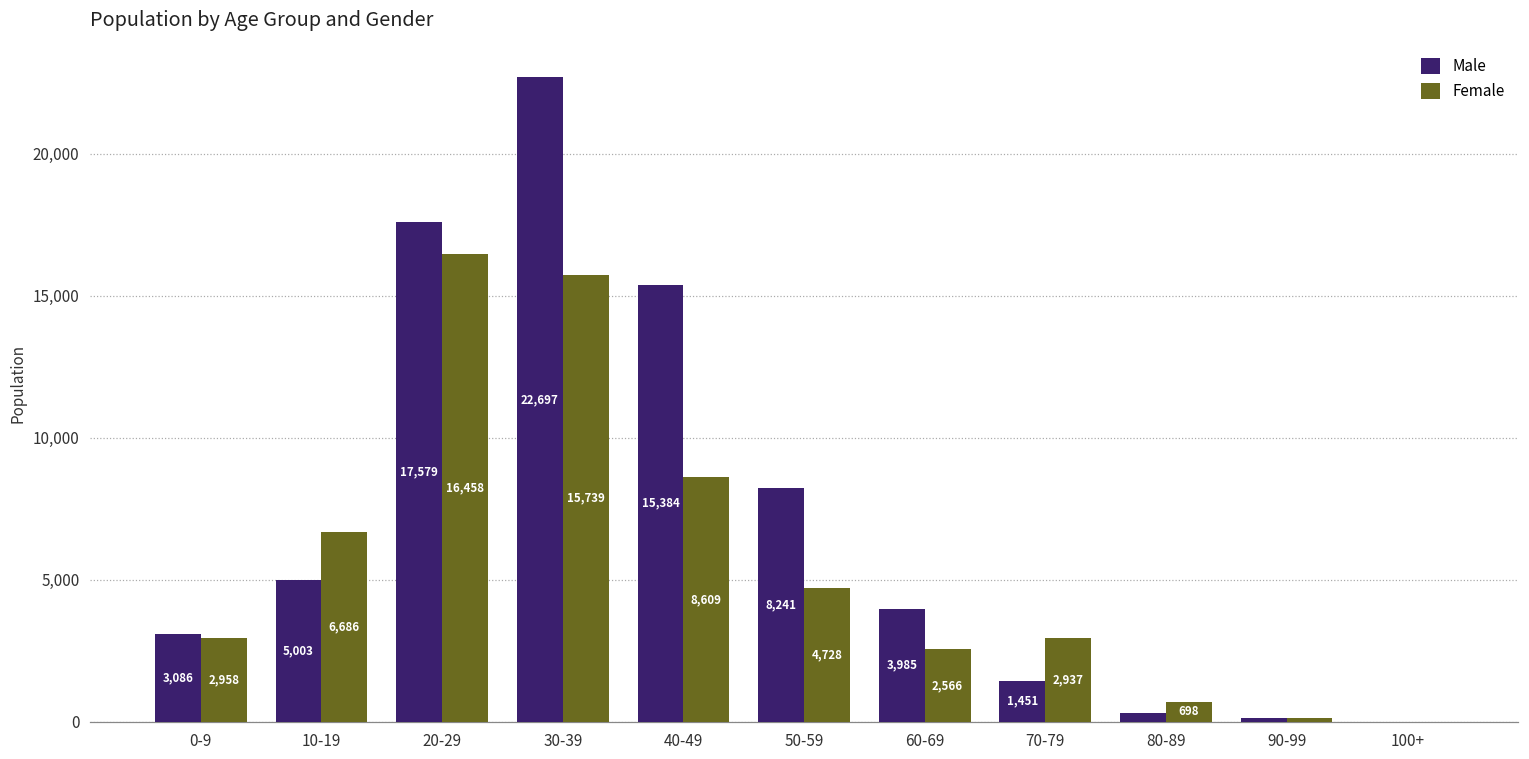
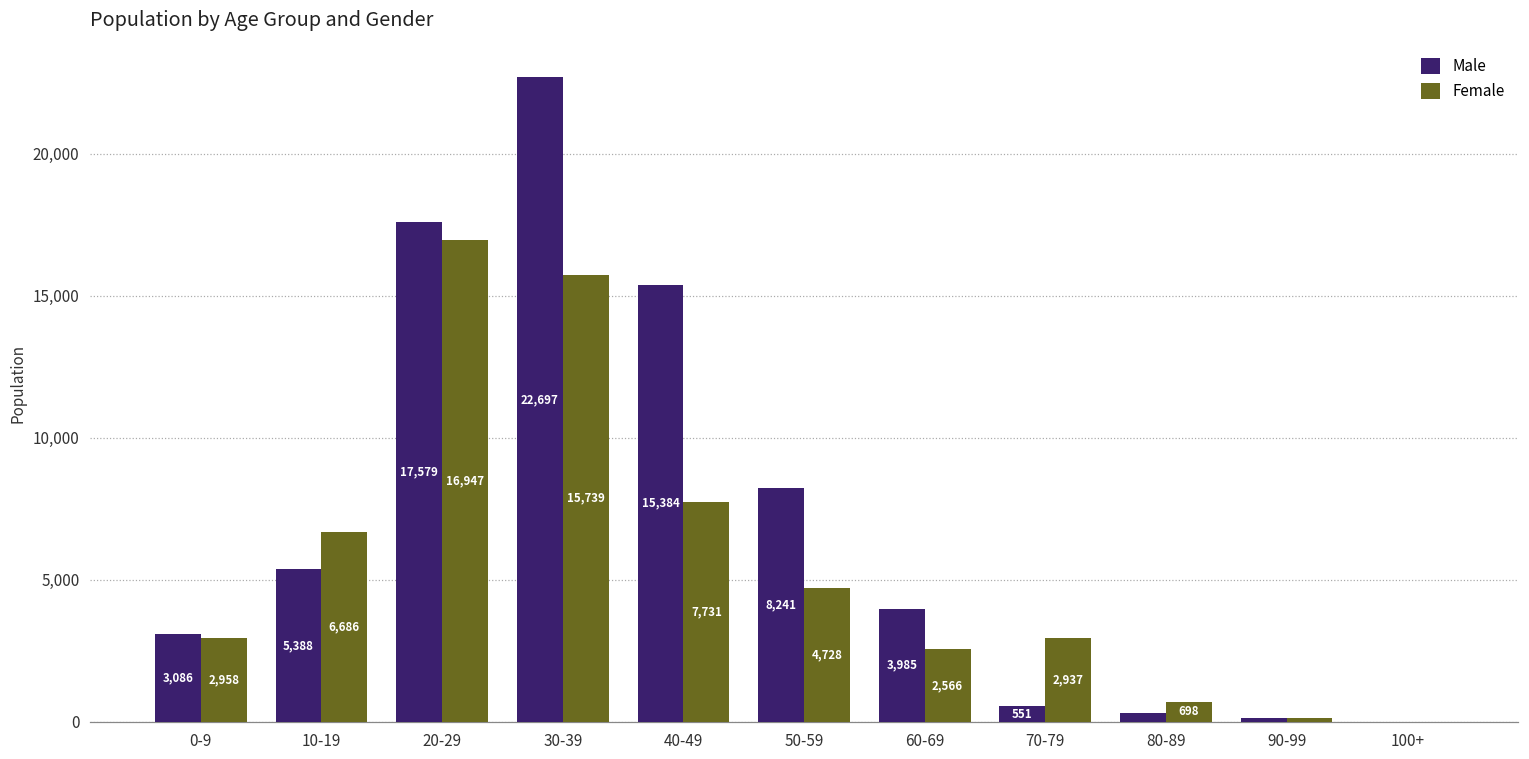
  {
    "Male": {
      "0-9": "3,086",
-     "10-19": "5,003",
+     "10-19": "5,388",
      "20-29": "17,579",
      "30-39": "22,697",
      "40-49": "15,384",
      "50-59": "8,241",
      "60-69": "3,985",
-     "70-79": "1,451"
+     "70-79": "551"
    },
    "Female": {
      "0-9": "2,958",
      "10-19": "6,686",
-     "20-29": "16,458",
+     "20-29": "16,947",
      "30-39": "15,739",
-     "40-49": "8,609",
+     "40-49": "7,731",
      "50-59": "4,728",
      "60-69": "2,566",
      "70-79": "2,937",
      "80-89": "698"
    }
  }
